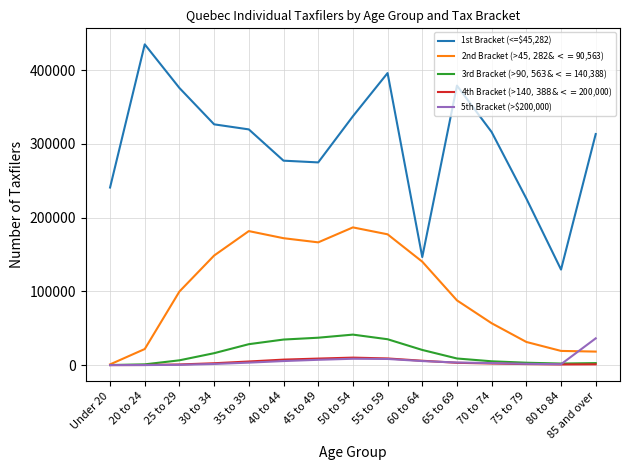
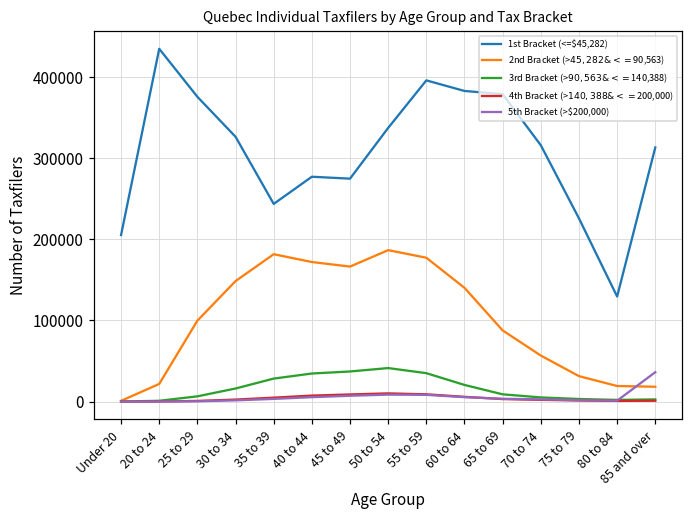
  {
    "1st Bracket (<=$45,282)": {
-     "Under 20": 240000,
+     "Under 20": 210000,
      "20 to 24": 430000,
      "25 to 29": 380000,
      "30 to 34": 330000,
-     "35 to 39": 320000,
+     "35 to 39": 240000,
      "40 to 44": 280000,
      "45 to 49": 270000,
      "50 to 54": 340000,
      "55 to 59": 400000,
-     "60 to 64": 150000,
+     "60 to 64": 380000,
      "70 to 74": 320000,
      "75 to 79": 230000,
      "80 to 84": 130000,
      "85 and over": 310000
    },
    "5th Bracket (>$200,000)": {
      "85 and over": 40000
    }
  }
